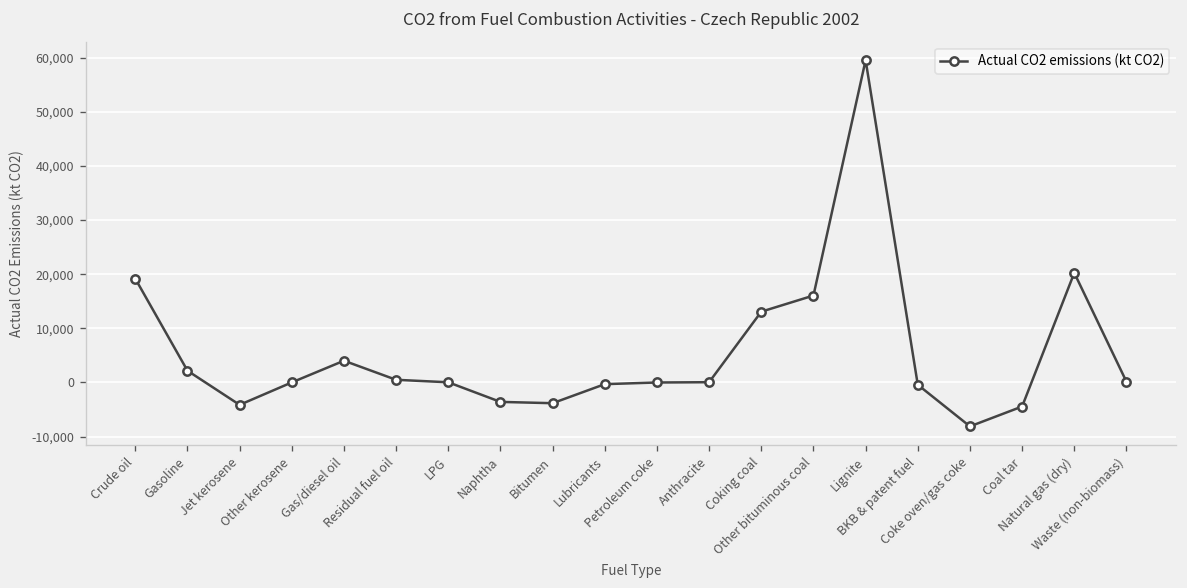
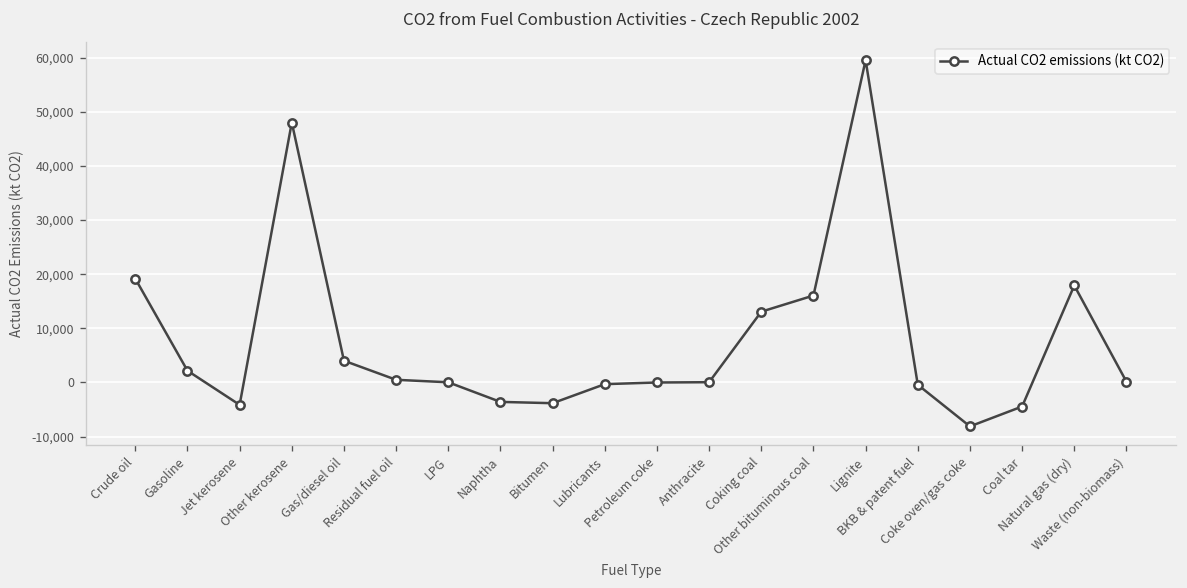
  {
    "Crude oil": "19,000",
    "Gasoline": "2,000",
    "Jet kerosene": "-4,000",
-   "Other kerosene": "0",
+   "Other kerosene": "48,000",
    "Gas/diesel oil": "4,000",
    "Residual fuel oil": "0",
    "LPG": "0",
    "Naphtha": "-4,000",
    "Bitumen": "-4,000",
    "Lubricants": "0",
    "Petroleum coke": "0",
    "Anthracite": "0",
    "Coking coal": "13,000",
    "Other bituminous coal": "16,000",
    "Lignite": "60,000",
    "BKB & patent fuel": "0",
    "Coke oven/gas coke": "-8,000",
    "Coal tar": "-4,000",
-   "Natural gas (dry)": "20,000",
+   "Natural gas (dry)": "18,000",
    "Waste (non-biomass)": "0"
  }
